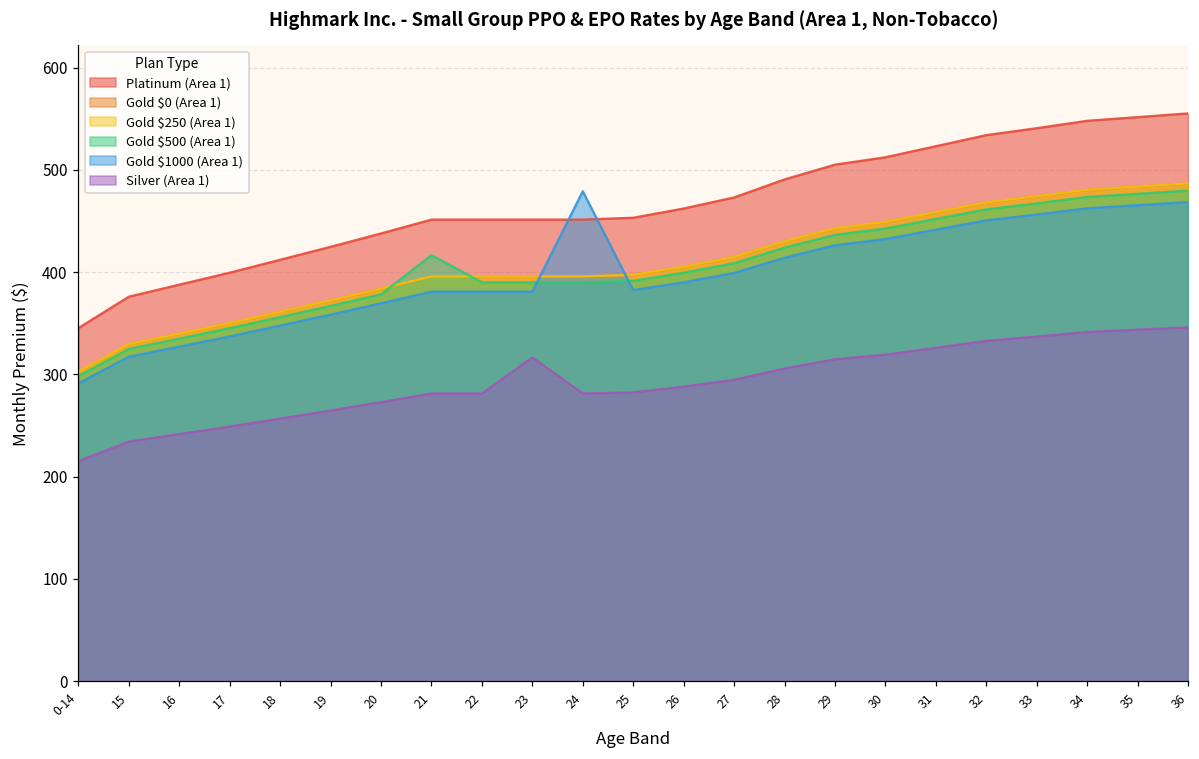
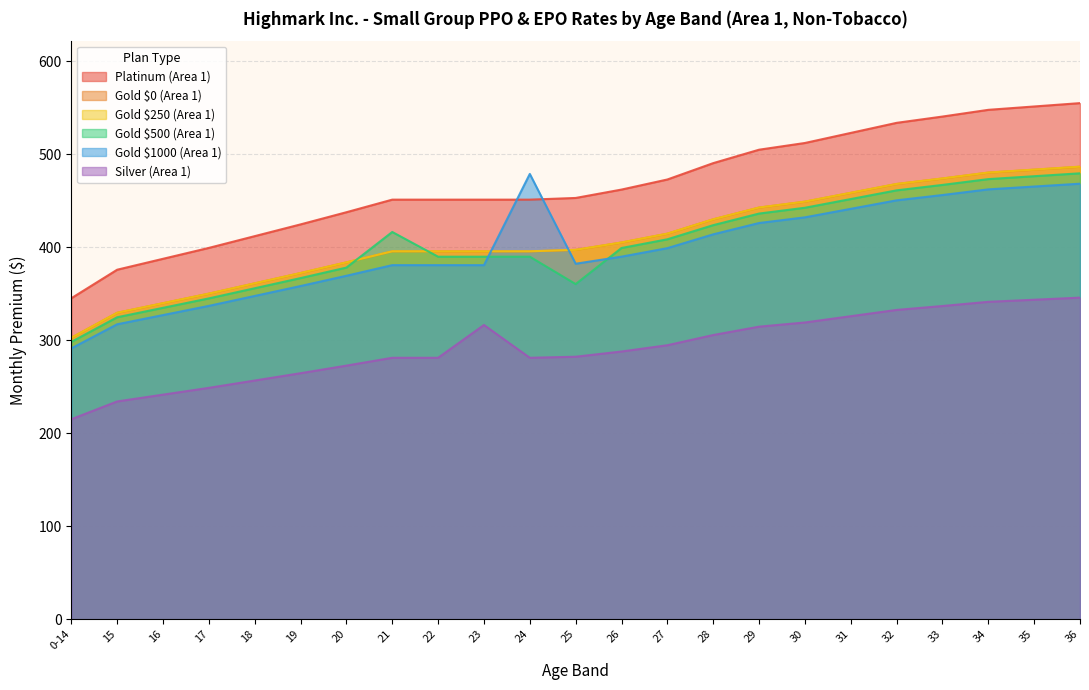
  {
    "Gold $500 (Area 1)": {
      "0-14": 300,
      "15": 320,
      "16": 340,
      "17": 350,
      "18": 360,
      "19": 370,
      "20": 380,
      "21": 420,
      "22": 390,
      "23": 390,
      "24": 390,
-     "25": 390,
+     "25": 360,
      "26": 400,
      "27": 410,
      "28": 420,
      "29": 440,
      "30": 440,
      "31": 450,
      "32": 460,
      "33": 470,
      "34": 470,
      "35": 480,
      "36": 480
    },
    "Gold $1000 (Area 1)": {
      "0-14": 290,
      "15": 320,
      "16": 330,
      "17": 340,
      "18": 350,
      "19": 360,
      "20": 370,
      "21": 380,
      "22": 380,
      "23": 380,
      "24": 480,
      "25": 380,
      "26": 390,
      "27": 400,
      "28": 410,
      "29": 430,
      "30": 430,
      "31": 440,
      "32": 450,
      "33": 460,
      "34": 460,
      "35": 470,
      "36": 470
    },
    "Silver (Area 1)": {
      "0-14": 220,
      "15": 230,
      "16": 240,
      "17": 250,
      "18": 260,
      "19": 260,
      "20": 270,
      "21": 280,
      "22": 280,
      "23": 320,
      "24": 280,
      "25": 280,
      "26": 290,
      "27": 290,
      "28": 310,
      "29": 310,
      "30": 320,
      "31": 330,
      "32": 330,
      "33": 340,
      "34": 340,
      "35": 340,
      "36": 350
    }
  }
